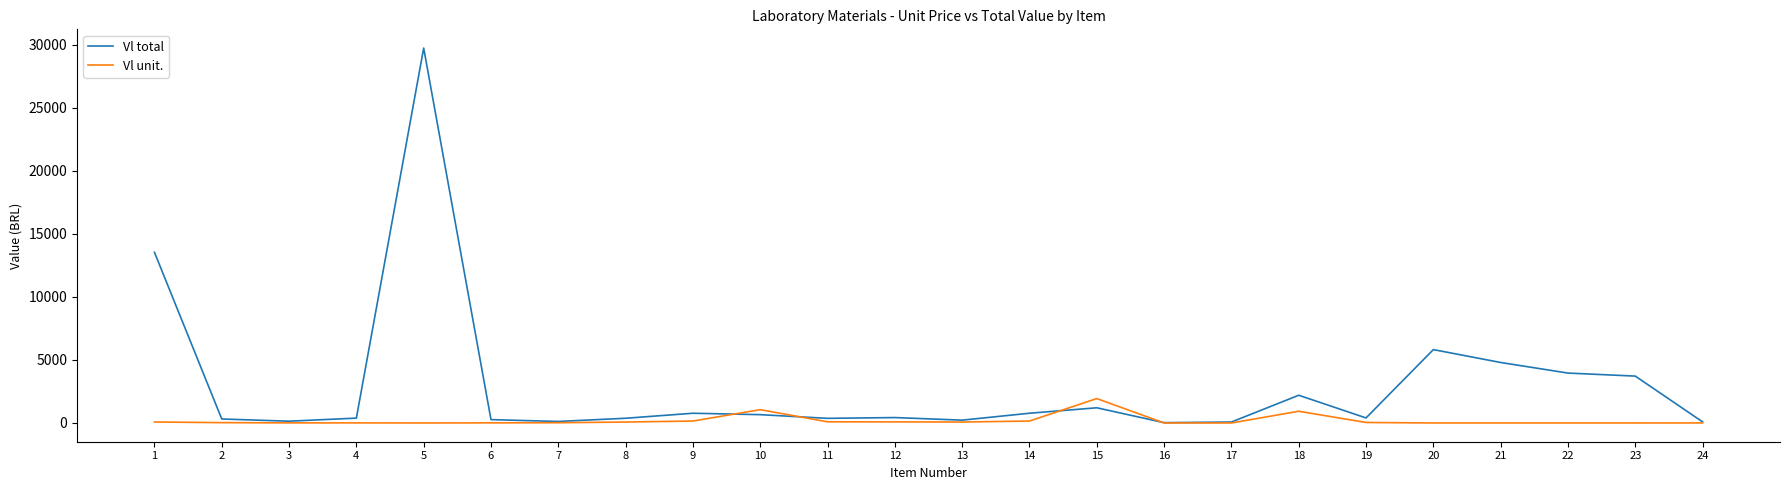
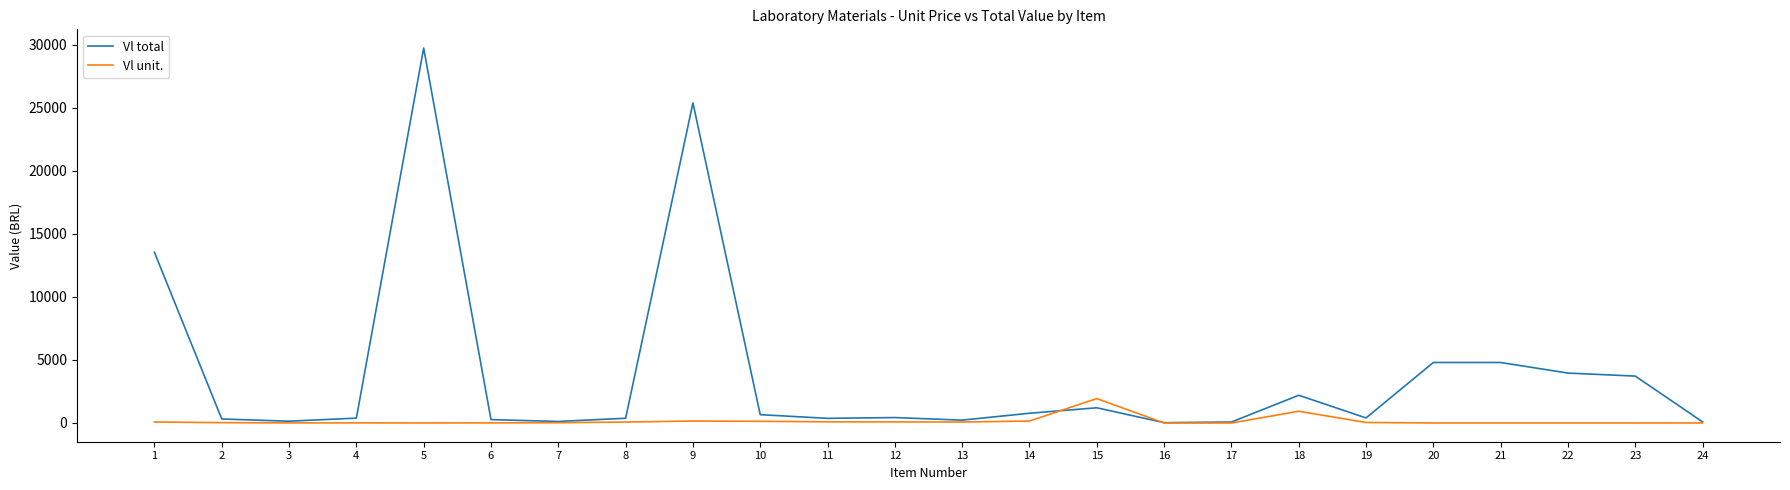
  {
    "Vl total": {
      "1": 13500,
      "2": 300,
      "4": 400,
      "5": 29800,
      "6": 300,
      "8": 400,
-     "9": 800,
+     "9": 25400,
      "10": 700,
      "11": 400,
      "12": 400,
      "14": 800,
      "15": 1200,
      "18": 2200,
      "19": 400,
-     "20": 5800,
+     "20": 4800,
      "21": 4800,
      "22": 4000,
      "23": 3700
    },
    "Vl unit.": {
      "1": 100,
      "2": 0,
      "4": 0,
      "5": 0,
      "6": 0,
      "8": 100,
      "9": 200,
-     "10": 1100,
+     "10": 100,
      "11": 100,
      "12": 100,
      "14": 200,
      "15": 1900,
      "18": 900,
      "19": 0,
      "20": 0,
      "21": 0,
      "22": 0,
      "23": 0
    }
  }
